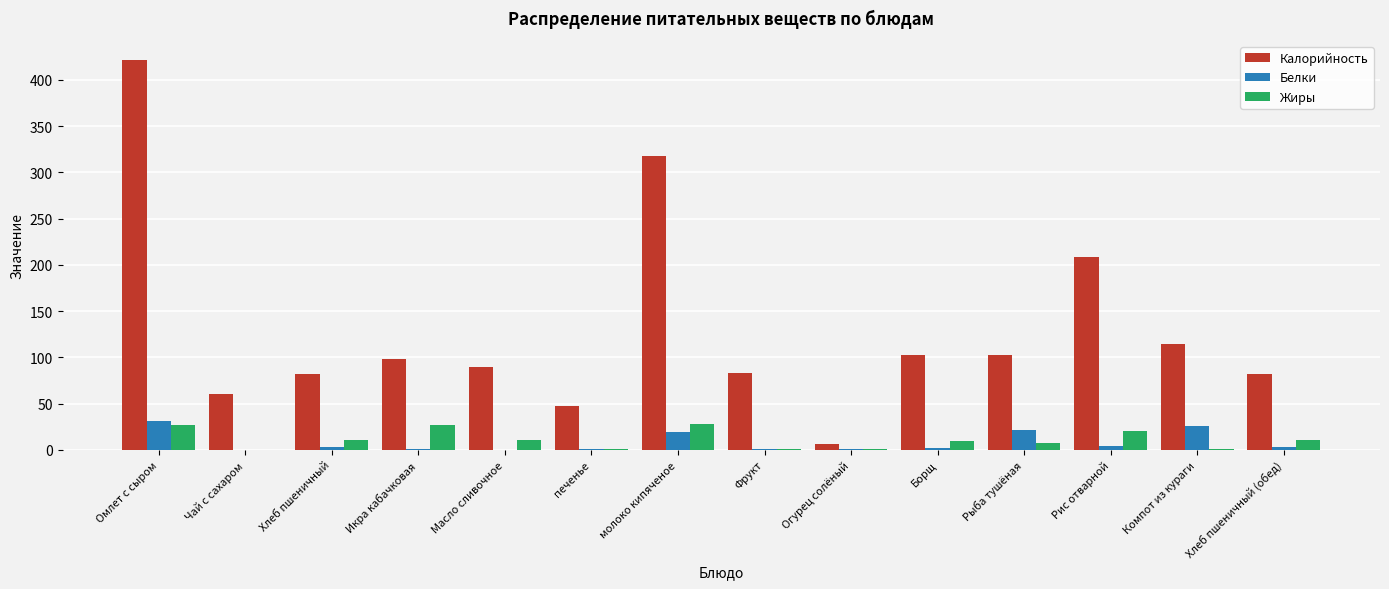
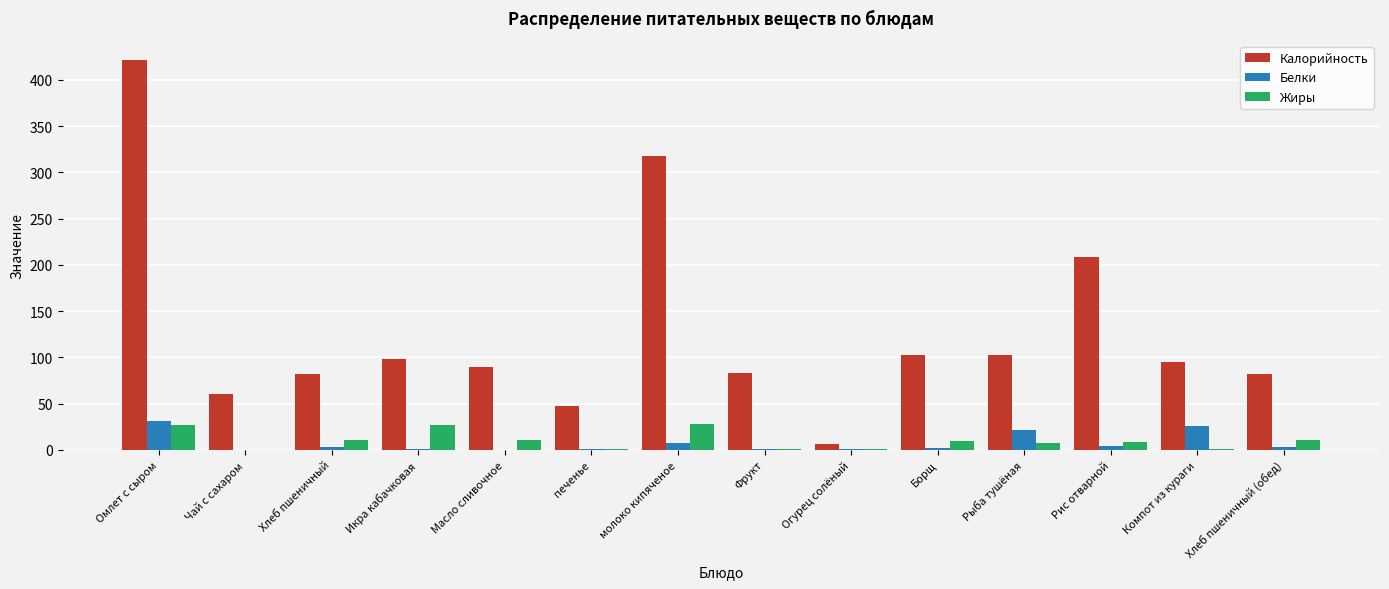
  {
    "Калорийность": {
      "Омлет с сыром": 420,
      "Чай с сахаром": 60,
      "Хлеб пшеничный": 80,
      "Икра кабачковая": 100,
      "Масло сливочное": 90,
      "печенье": 50,
      "молоко кипяченое": 320,
      "Фрукт": 80,
      "Огурец солёный": 10,
      "Борщ": 100,
      "Рыба тушёная": 100,
      "Рис отварной": 210,
-     "Компот из кураги": 110,
+     "Компот из кураги": 100,
      "Хлеб пшеничный (обед)": 80
    },
    "Белки": {
      "Омлет с сыром": 30,
      "Хлеб пшеничный": 0,
-     "молоко кипяченое": 20,
+     "молоко кипяченое": 10,
      "Рыба тушёная": 20,
      "Рис отварной": 0,
      "Компот из кураги": 30,
      "Хлеб пшеничный (обед)": 0
    },
    "Жиры": {
      "Омлет с сыром": 30,
      "Чай с сахаром": 0,
      "Хлеб пшеничный": 10,
      "Икра кабачковая": 30,
      "Масло сливочное": 10,
      "молоко кипяченое": 30,
      "Борщ": 10,
      "Рыба тушёная": 10,
-     "Рис отварной": 20,
+     "Рис отварной": 10,
      "Хлеб пшеничный (обед)": 10
    }
  }
